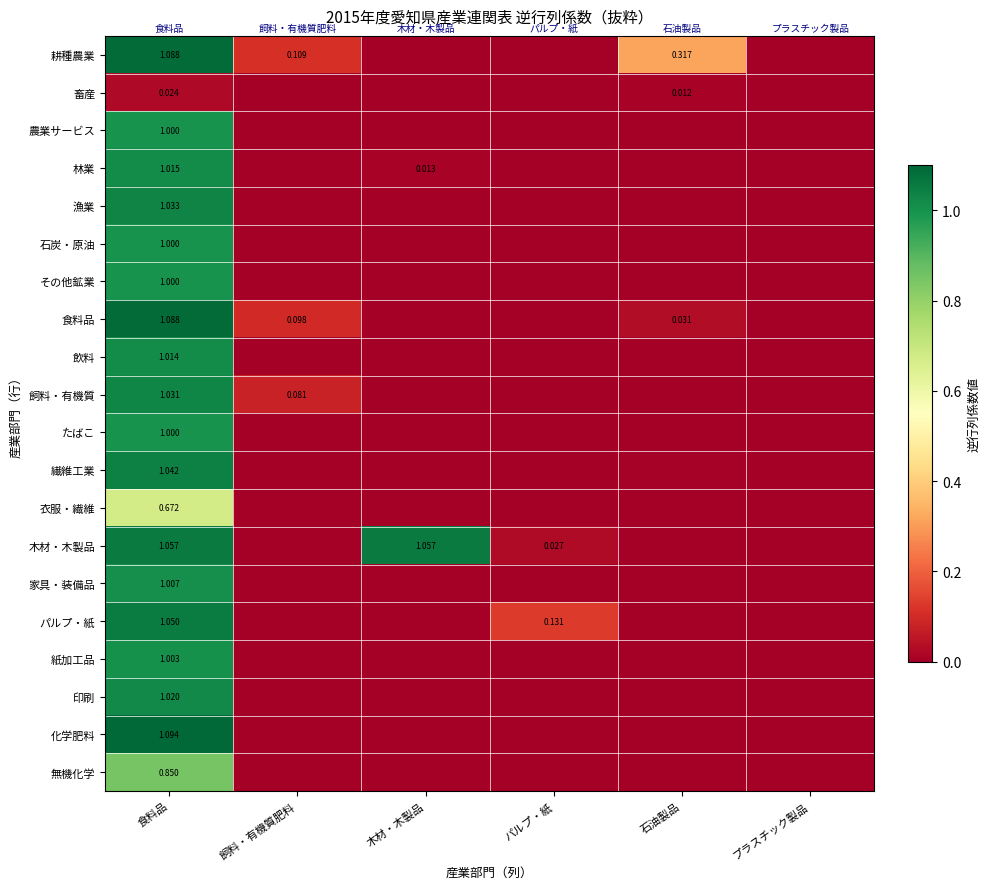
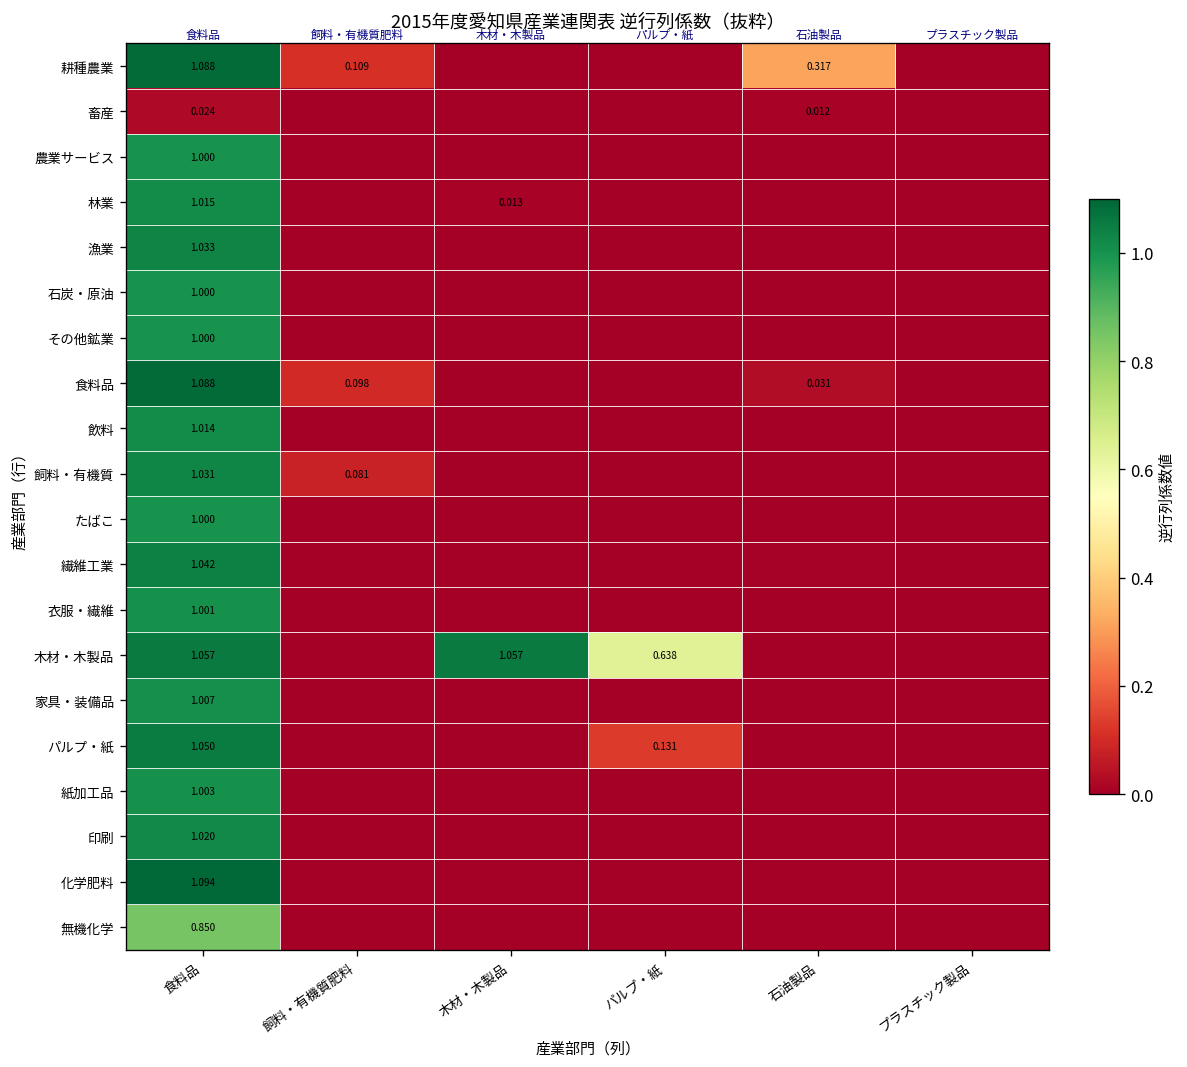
  {
    "耕種農業": {
      "食料品": 1.088,
      "飼料・有機質肥料": 0.109,
      "石油製品": 0.317
    },
    "畜産": {
      "食料品": 0.024,
      "石油製品": 0.012
    },
    "農業サービス": {
      "食料品": 1.000
    },
    "林業": {
      "食料品": 1.015,
      "木材・木製品": 0.013
    },
    "漁業": {
      "食料品": 1.033
    },
    "石炭・原油": {
      "食料品": 1.000
    },
    "その他鉱業": {
      "食料品": 1.000
    },
    "食料品": {
      "食料品": 1.088,
      "飼料・有機質肥料": 0.098,
      "石油製品": 0.031
    },
    "飲料": {
      "食料品": 1.014
    },
    "飼料・有機質": {
      "食料品": 1.031,
      "飼料・有機質肥料": 0.081
    },
    "たばこ": {
      "食料品": 1.000
    },
    "繊維工業": {
      "食料品": 1.042
    },
    "衣服・繊維": {
-     "食料品": 0.672
+     "食料品": 1.001
    },
    "木材・木製品": {
      "食料品": 1.057,
      "木材・木製品": 1.057,
-     "パルプ・紙": 0.027
+     "パルプ・紙": 0.638
    },
    "家具・装備品": {
      "食料品": 1.007
    },
    "パルプ・紙": {
      "食料品": 1.050,
      "パルプ・紙": 0.131
    },
    "紙加工品": {
      "食料品": 1.003
    },
    "印刷": {
      "食料品": 1.020
    },
    "化学肥料": {
      "食料品": 1.094
    },
    "無機化学": {
      "食料品": 0.850
    }
  }
